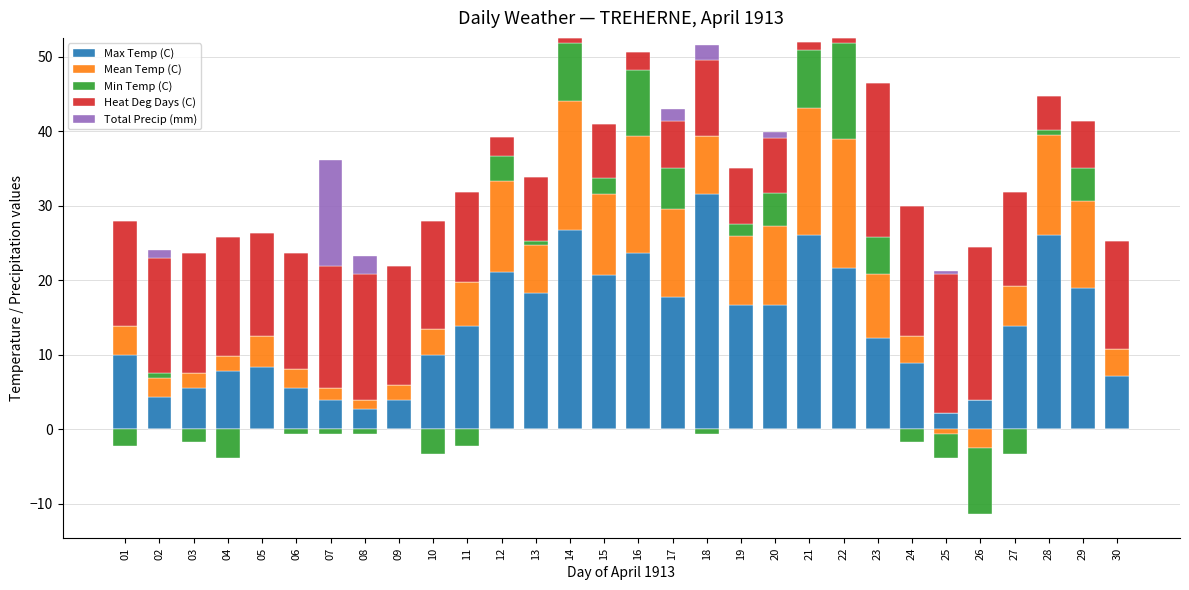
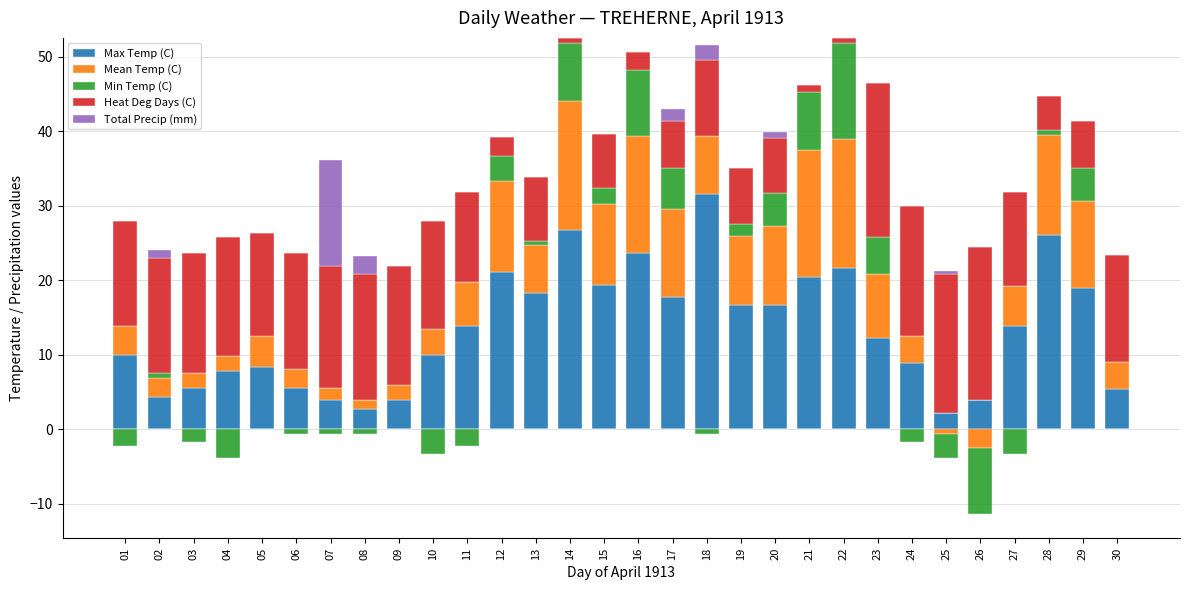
  {
    "Max Temp (C)": {
      "01": 10,
      "02": 4,
      "03": 6,
      "04": 8,
      "05": 8,
      "06": 6,
      "07": 4,
      "08": 3,
      "09": 4,
      "10": 10,
      "11": 14,
      "12": 21,
      "13": 18,
      "14": 27,
-     "15": 21,
+     "15": 19,
      "16": 24,
      "17": 18,
      "18": 32,
      "19": 17,
      "20": 17,
-     "21": 26,
+     "21": 20,
      "22": 22,
      "23": 12,
      "24": 9,
      "25": 2,
      "26": 4,
      "27": 14,
      "28": 26,
      "29": 19,
-     "30": 7
+     "30": 5
    },
    "Heat Deg Days (C)": {
      "01": 14,
      "02": 15,
      "03": 16,
      "04": 16,
      "05": 14,
      "06": 15,
      "07": 16,
      "08": 17,
      "09": 16,
      "10": 15,
      "11": 12,
      "12": 3,
      "13": 8,
      "14": 1,
      "15": 7,
      "16": 2,
      "17": 6,
      "18": 10,
      "19": 7,
      "20": 7,
      "21": 1,
      "22": 1,
      "23": 21,
      "24": 17,
      "25": 19,
      "26": 21,
      "27": 13,
      "28": 5,
      "29": 6,
      "30": 14
    },
    "Total Precip (mm)": {
      "01": 0,
      "02": 1,
      "03": 0,
      "04": 0,
      "05": 0,
      "06": 0,
      "07": 14,
      "08": 3,
      "09": 0,
      "10": 0,
      "11": 0,
      "12": 0,
      "13": 0,
      "14": 0,
      "15": 0,
      "16": 0,
      "17": 2,
      "18": 2,
      "19": 0,
      "20": 1,
      "21": 0,
      "22": 0,
      "23": 0,
      "24": 0,
      "25": 1,
      "26": 0,
      "27": 0,
      "28": 0,
      "29": 0,
      "30": 0
    }
  }
